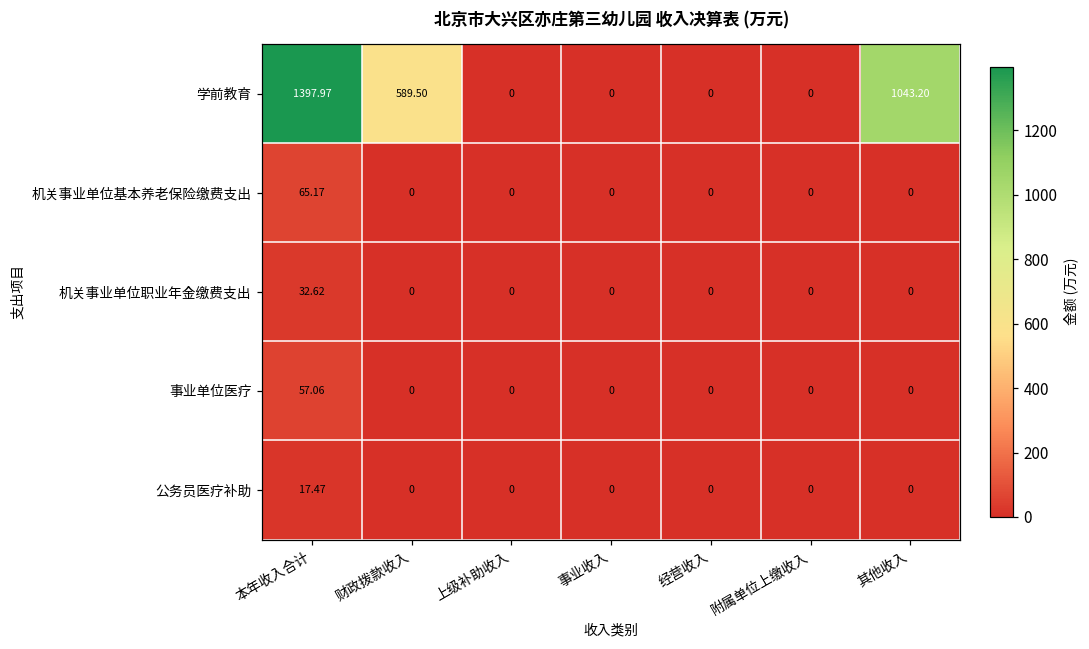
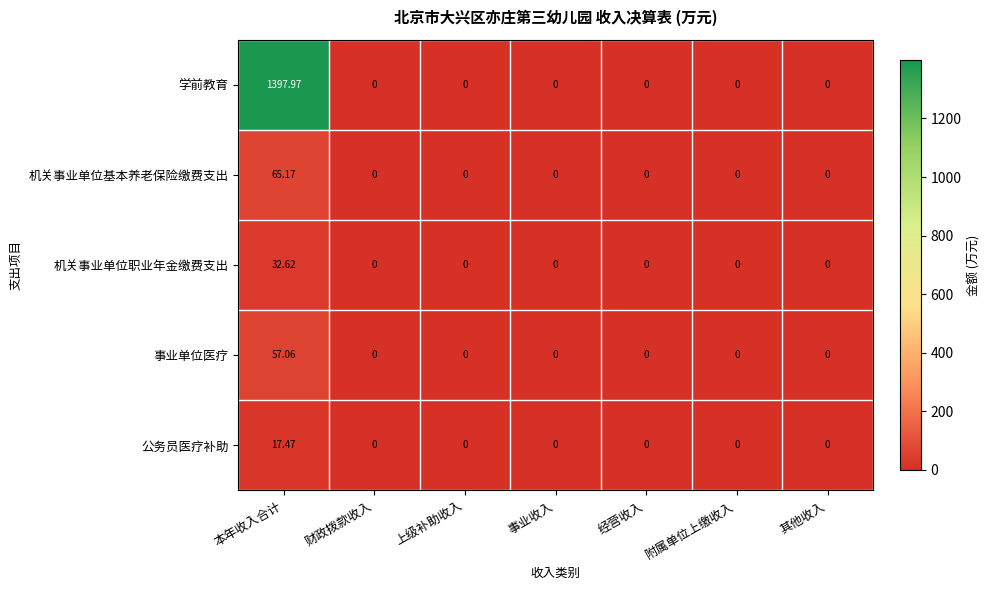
  {
    "学前教育": {
      "本年收入合计": 1397.97,
-     "财政拨款收入": 589.50,
+     "财政拨款收入": 0,
      "上级补助收入": 0,
      "事业收入": 0,
      "经营收入": 0,
      "附属单位上缴收入": 0,
-     "其他收入": 1043.20
+     "其他收入": 0
    },
    "机关事业单位基本养老保险缴费支出": {
      "本年收入合计": 65.17,
      "财政拨款收入": 0,
      "上级补助收入": 0,
      "事业收入": 0,
      "经营收入": 0,
      "附属单位上缴收入": 0,
      "其他收入": 0
    },
    "机关事业单位职业年金缴费支出": {
      "本年收入合计": 32.62,
      "财政拨款收入": 0,
      "上级补助收入": 0,
      "事业收入": 0,
      "经营收入": 0,
      "附属单位上缴收入": 0,
      "其他收入": 0
    },
    "事业单位医疗": {
      "本年收入合计": 57.06,
      "财政拨款收入": 0,
      "上级补助收入": 0,
      "事业收入": 0,
      "经营收入": 0,
      "附属单位上缴收入": 0,
      "其他收入": 0
    },
    "公务员医疗补助": {
      "本年收入合计": 17.47,
      "财政拨款收入": 0,
      "上级补助收入": 0,
      "事业收入": 0,
      "经营收入": 0,
      "附属单位上缴收入": 0,
      "其他收入": 0
    }
  }
